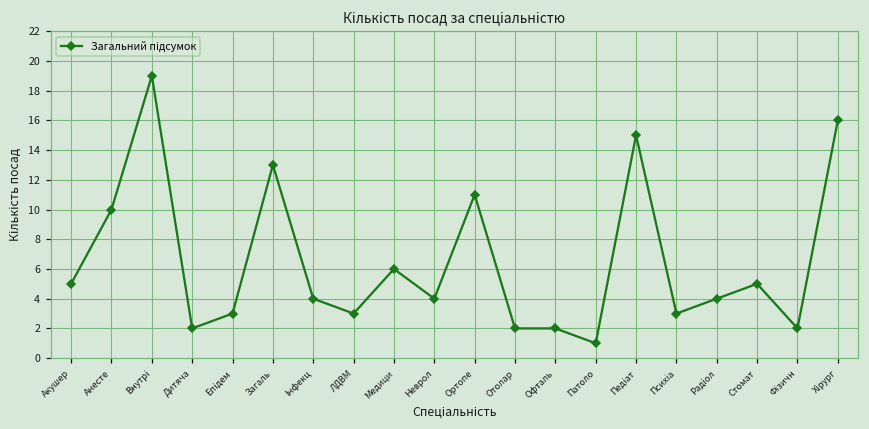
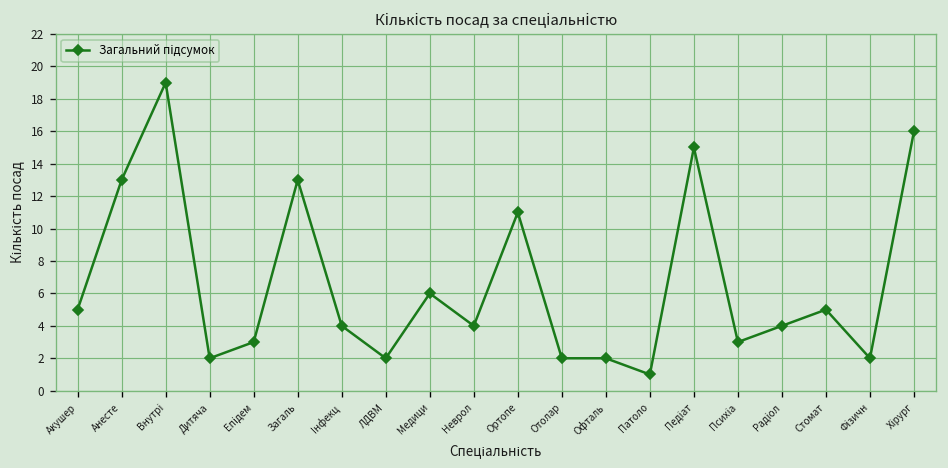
  {
    "Акушер": 5,
-   "Анесте": 10,
+   "Анесте": 13,
    "Внутрі": 19,
    "Дитяча": 2,
    "Епідем": 3,
    "Загаль": 13,
    "Інфекц": 4,
-   "ЛДВМ": 3,
+   "ЛДВМ": 2,
    "Медици": 6,
    "Неврол": 4,
    "Ортопе": 11,
    "Отолар": 2,
    "Офталь": 2,
    "Патоло": 1,
    "Педіат": 15,
    "Психіа": 3,
    "Радіол": 4,
    "Стомат": 5,
    "Фізичн": 2,
    "Хірург": 16
  }
